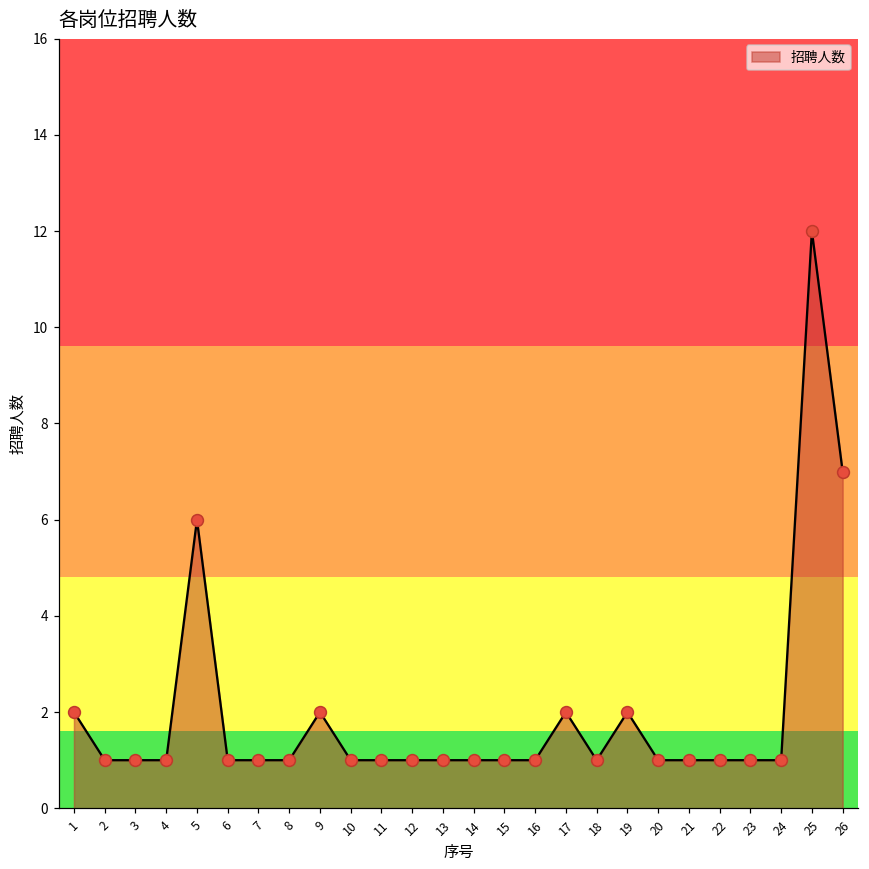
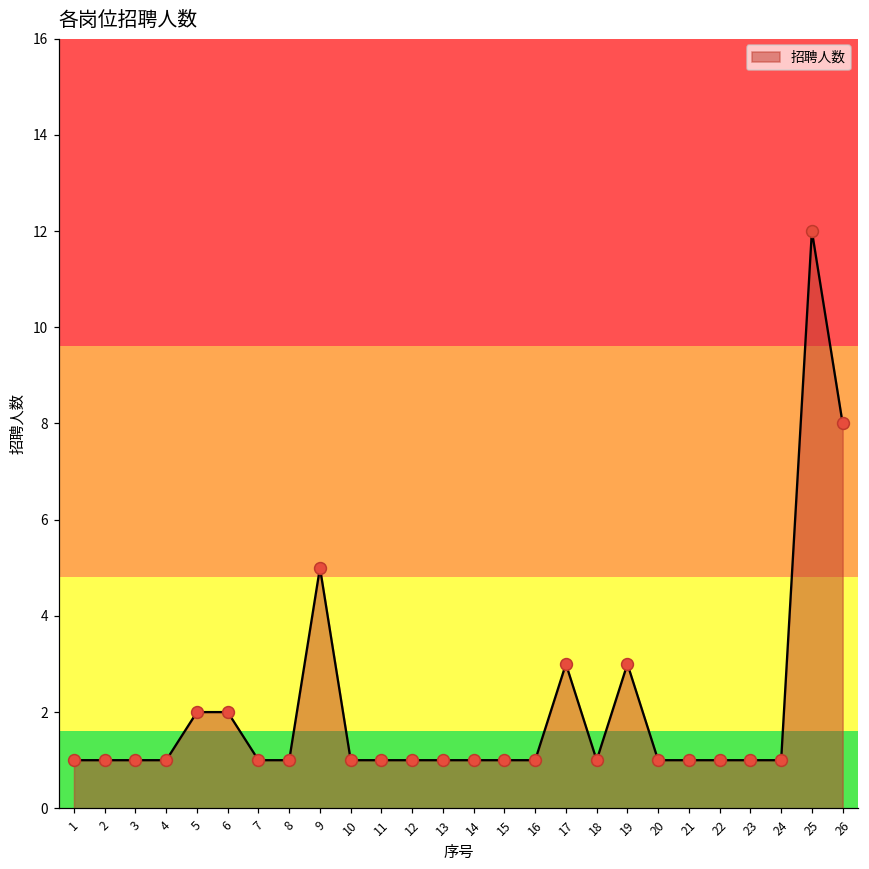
  {
-   "1": 2,
+   "1": 1,
    "2": 1,
    "3": 1,
    "4": 1,
-   "5": 6,
-   "6": 1,
+   "5": 2,
+   "6": 2,
    "7": 1,
    "8": 1,
-   "9": 2,
+   "9": 5,
    "10": 1,
    "11": 1,
    "12": 1,
    "13": 1,
    "14": 1,
    "15": 1,
    "16": 1,
-   "17": 2,
+   "17": 3,
    "18": 1,
-   "19": 2,
+   "19": 3,
    "20": 1,
    "21": 1,
    "22": 1,
    "23": 1,
    "24": 1,
    "25": 12,
-   "26": 7
+   "26": 8
  }
